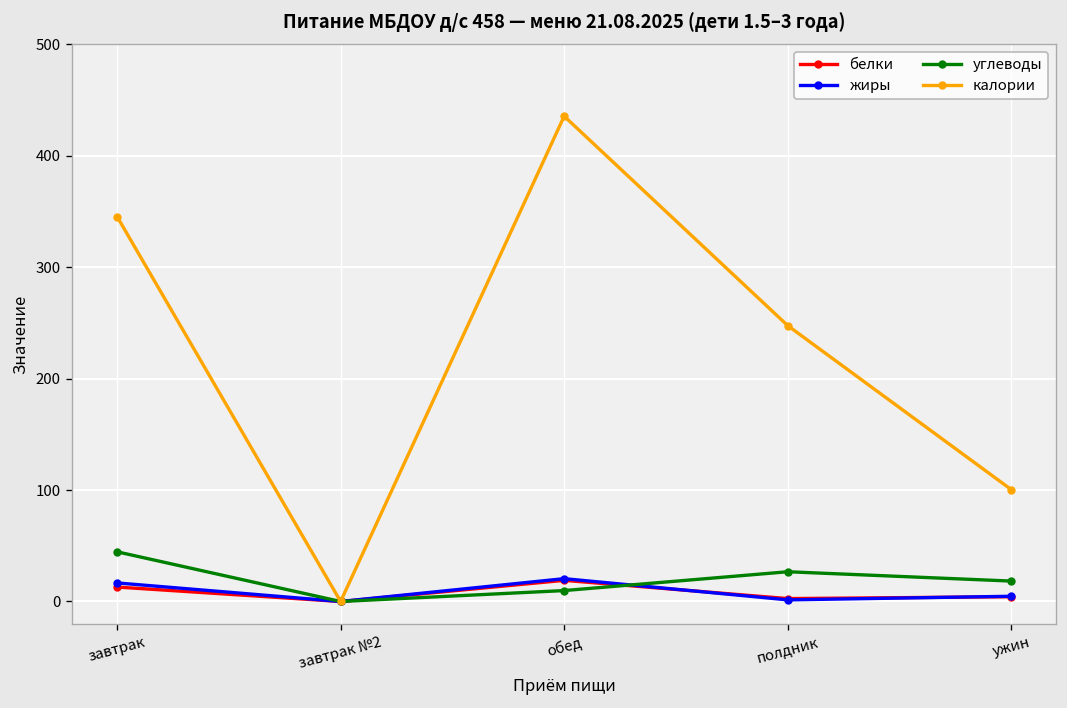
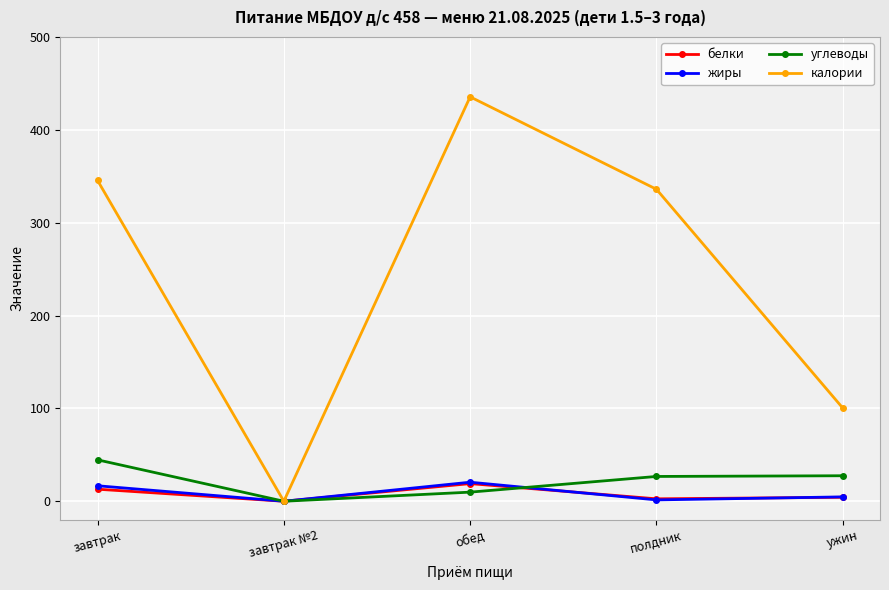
  {
    "белки": {
      "завтрак": 10
    },
    "жиры": {
      "завтрак": 20
    },
    "углеводы": {
      "завтрак": 40,
      "обед": 10,
      "полдник": 30,
-     "ужин": 20
+     "ужин": 30
    },
    "калории": {
      "завтрак": 350,
      "обед": 440,
-     "полдник": 250,
+     "полдник": 340,
      "ужин": 100
    }
  }
